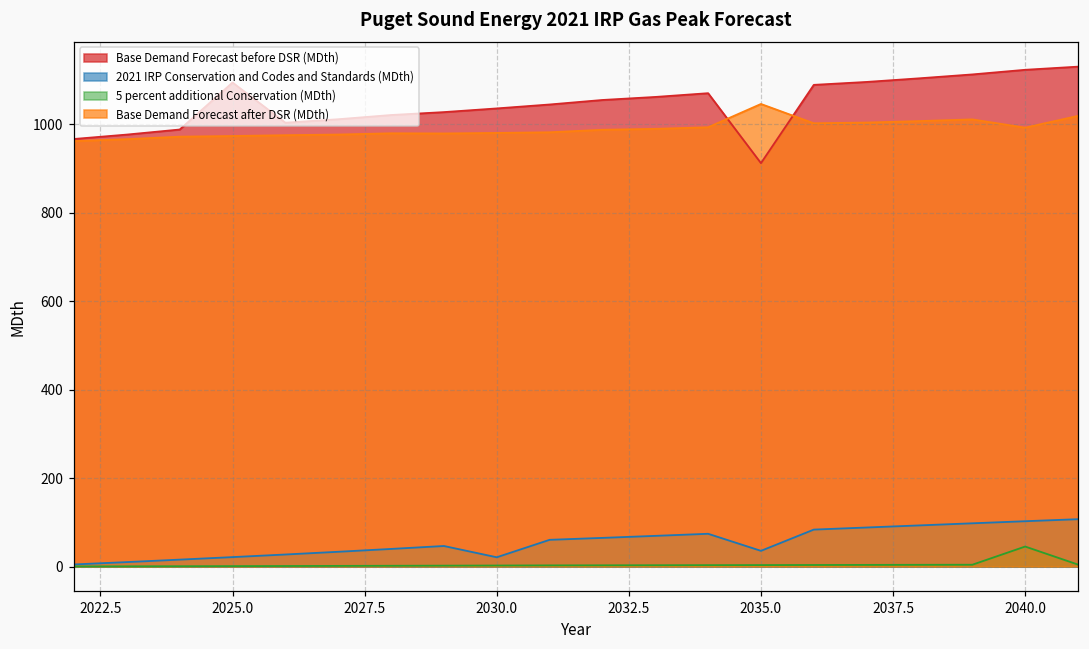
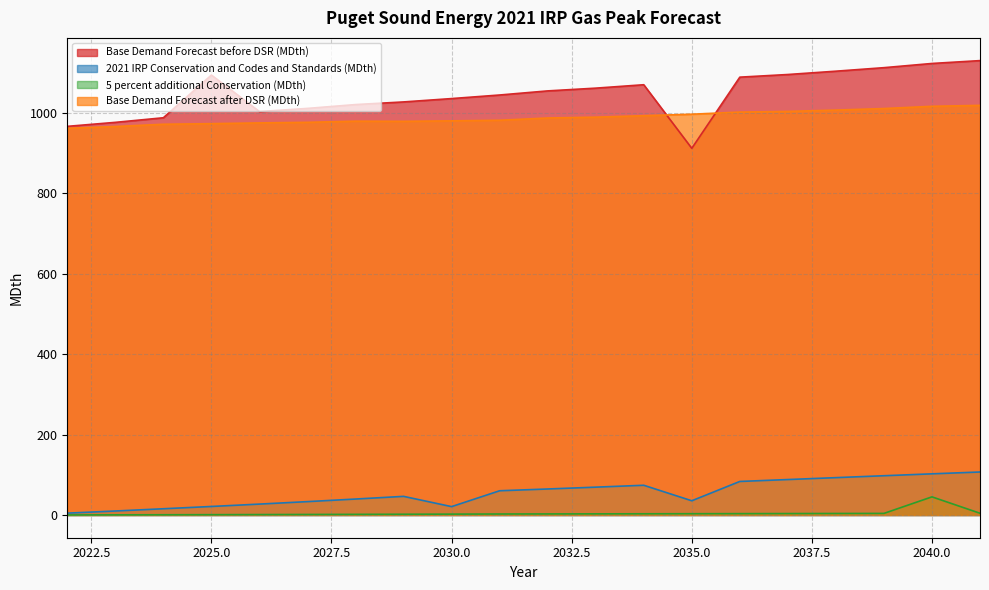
  {
    "Base Demand Forecast before DSR (MDth)": {
      "2030.0": 1040,
      "2035.0": 910,
      "2040.0": 1120
    },
    "2021 IRP Conservation and Codes and Standards (MDth)": {
      "2025.0": 20,
      "2030.0": 20,
      "2035.0": 40,
      "2040.0": 100
    },
    "5 percent additional Conservation (MDth)": {
      "2025.0": 0,
      "2030.0": 0,
      "2035.0": 0,
      "2040.0": 50
    },
    "Base Demand Forecast after DSR (MDth)": {
      "2025.0": 970,
      "2030.0": 980,
-     "2035.0": 1050,
-     "2040.0": 990
+     "2035.0": 1000,
+     "2040.0": 1020
    }
  }
